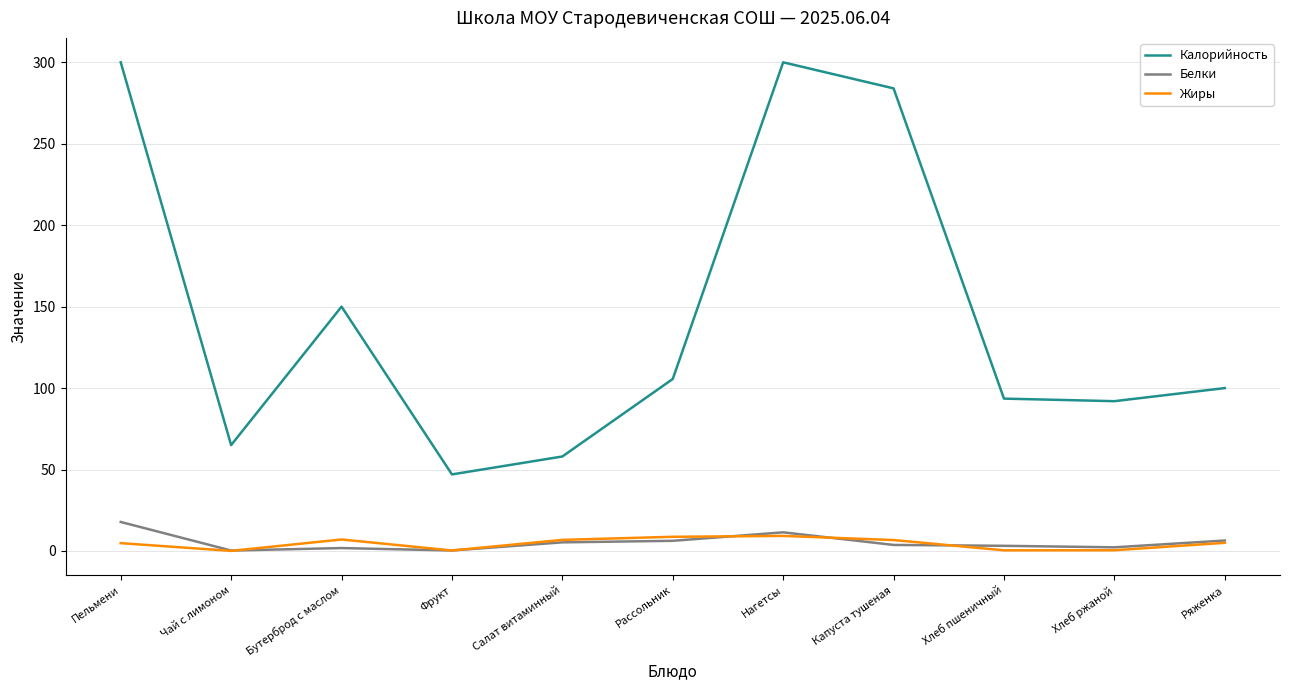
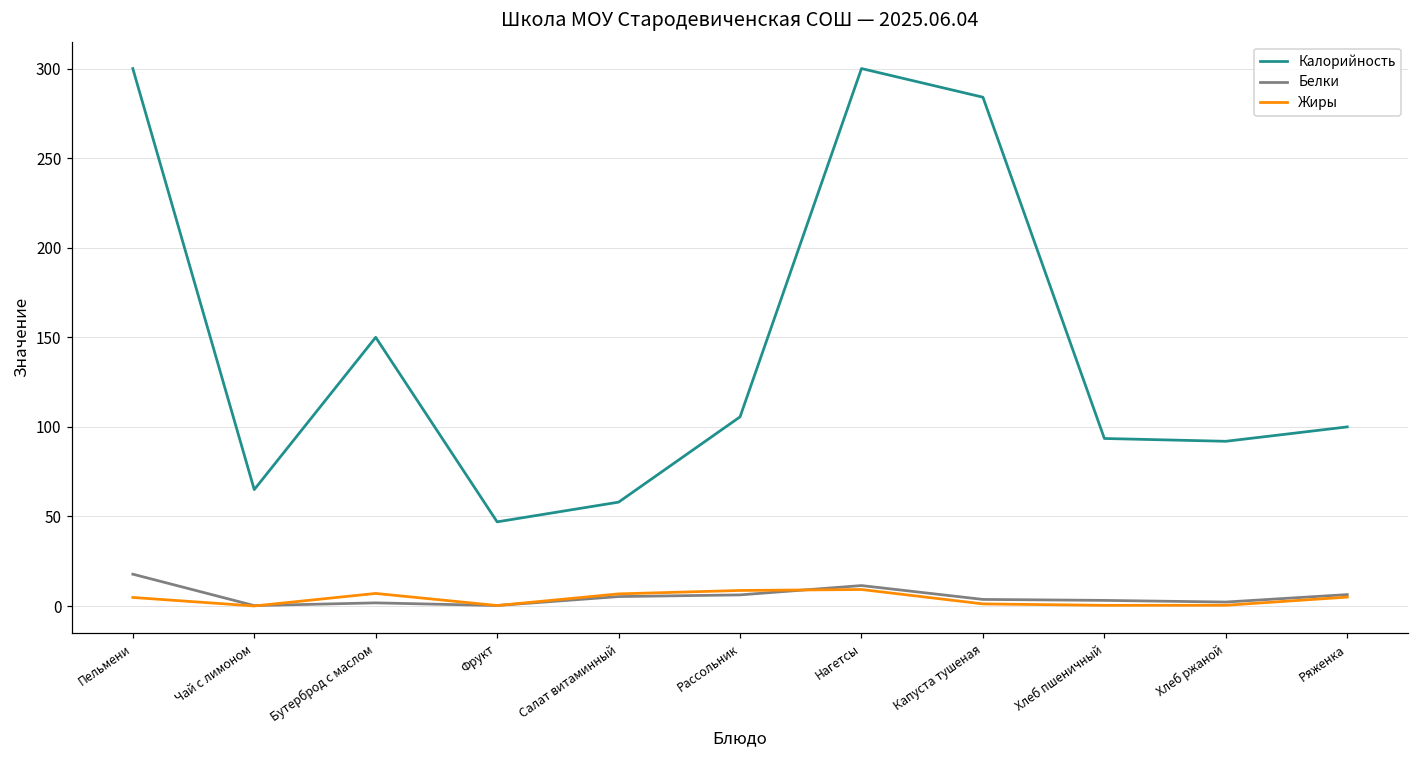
  {
    "Калорийность": {
      "Пельмени": 300,
      "Чай с лимоном": 65,
      "Бутерброд с маслом": 150,
      "Фрукт": 47,
      "Салат витаминный": 58,
      "Рассольник": 106,
      "Нагетсы": 300,
      "Капуста тушеная": 284,
      "Хлеб пшеничный": 94,
      "Хлеб ржаной": 92,
      "Ряженка": 100
    },
    "Белки": {
      "Пельмени": 18,
      "Бутерброд с маслом": 2,
      "Рассольник": 6,
      "Нагетсы": 11,
      "Капуста тушеная": 4,
      "Хлеб пшеничный": 3,
      "Хлеб ржаной": 2
    },
    "Жиры": {
      "Пельмени": 5,
      "Бутерброд с маслом": 7,
      "Рассольник": 9,
      "Нагетсы": 9,
-     "Капуста тушеная": 7,
+     "Капуста тушеная": 1,
      "Хлеб пшеничный": 0,
      "Хлеб ржаной": 0
    }
  }
